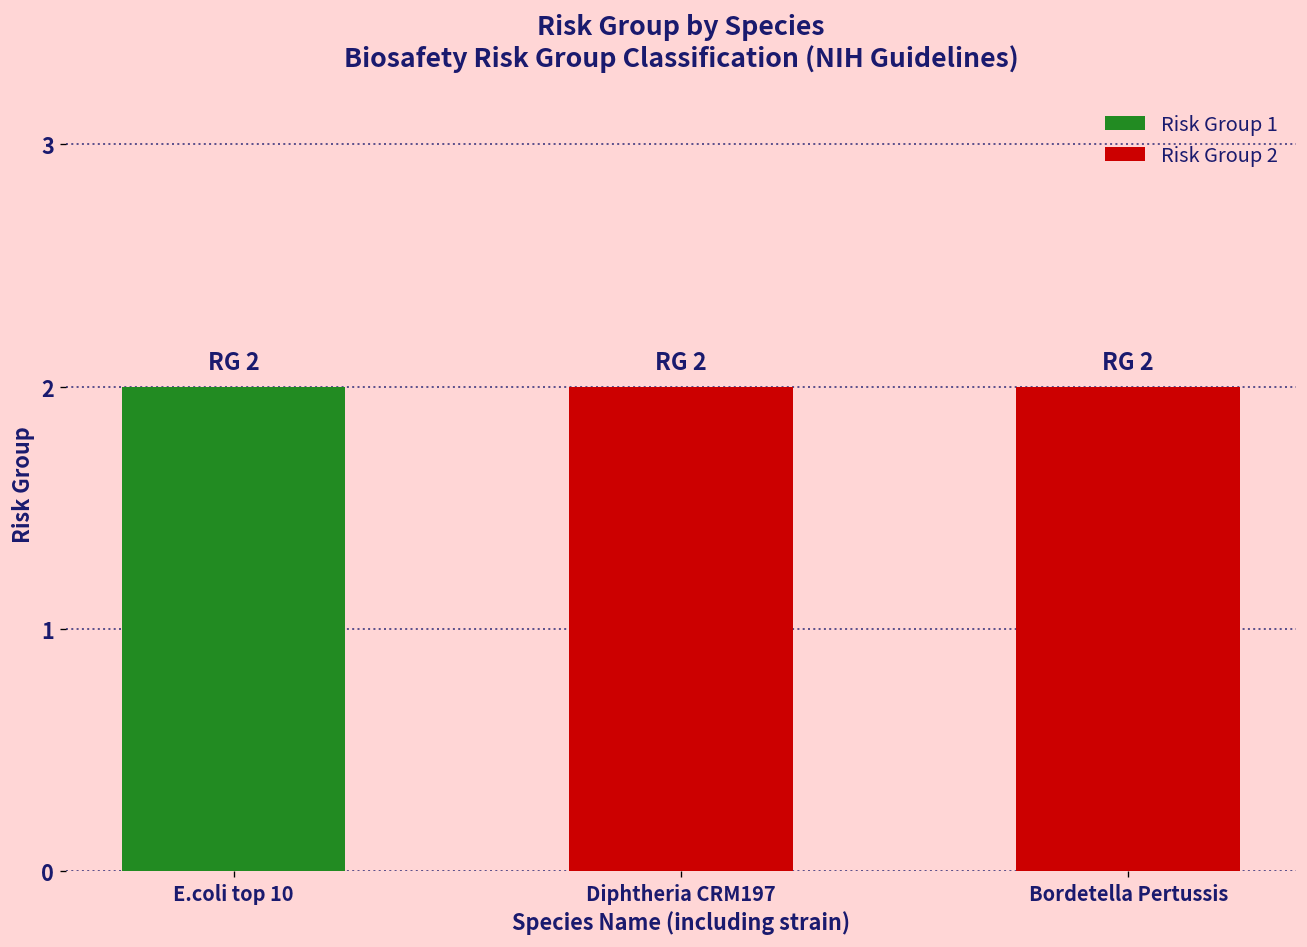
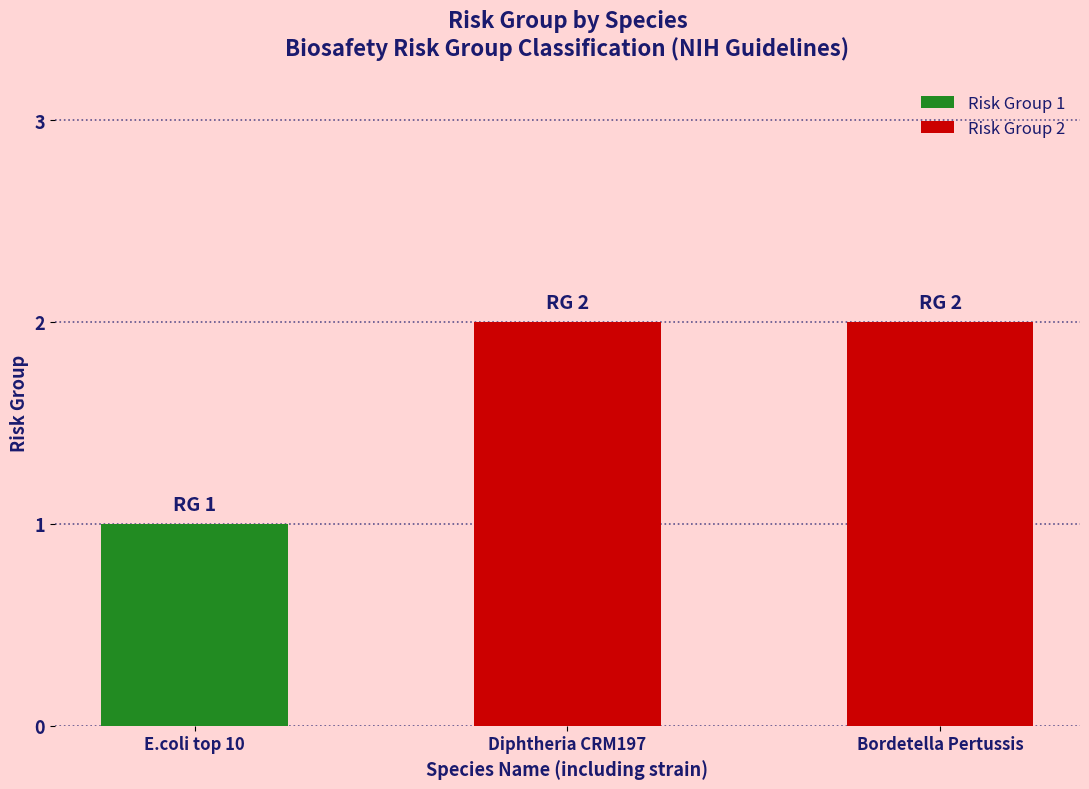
  {
-   "E.coli top 10": 2,
+   "E.coli top 10": 1,
    "Diphtheria CRM197": 2,
    "Bordetella Pertussis": 2
  }
